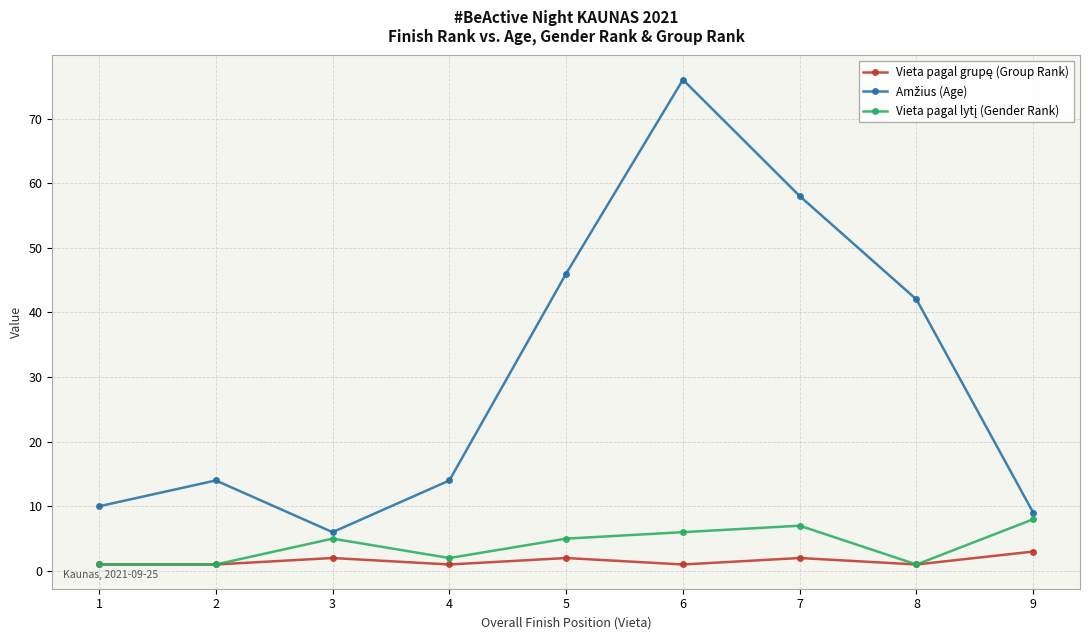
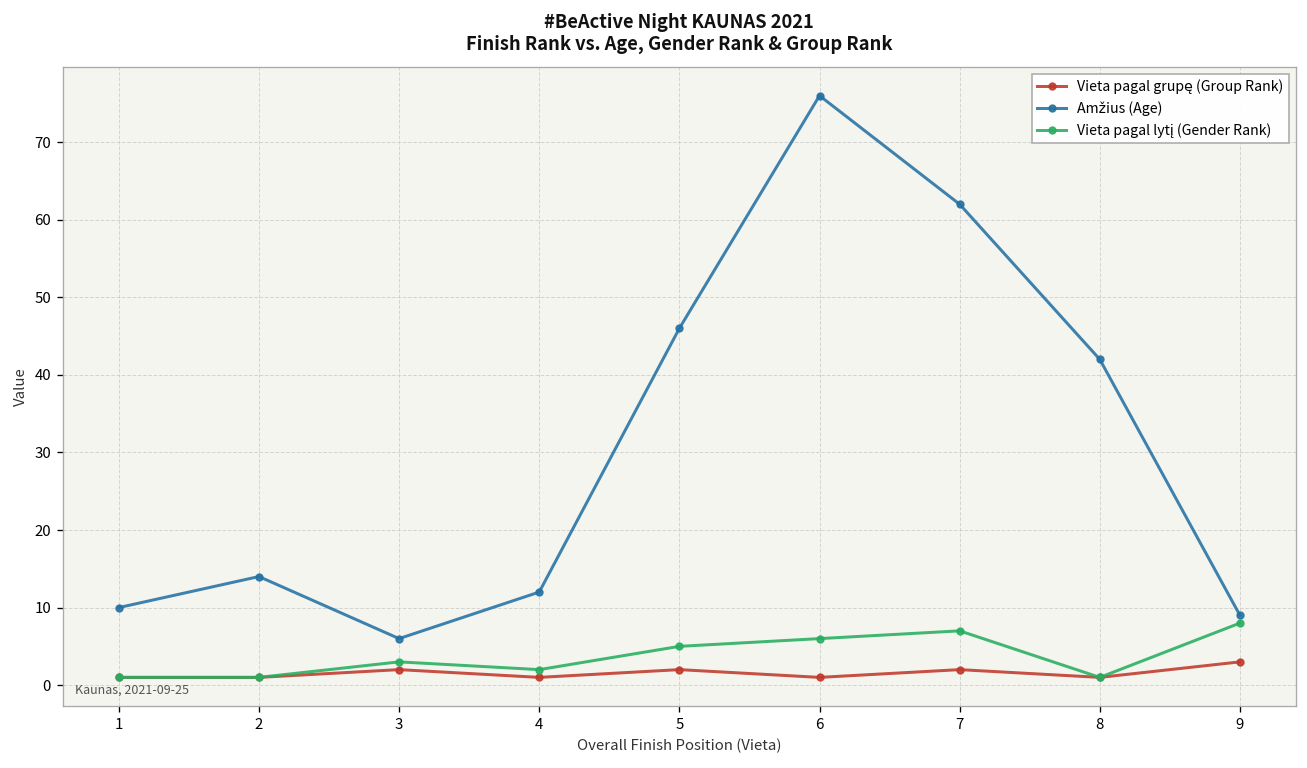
  {
    "Vieta pagal grupę (Group Rank)": {
      "3": 2,
      "4": 1,
      "5": 2,
      "6": 1,
      "7": 2,
      "9": 3
    },
    "Amžius (Age)": {
      "1": 10,
      "2": 14,
      "3": 6,
-     "4": 14,
+     "4": 12,
      "5": 46,
      "6": 76,
-     "7": 58,
+     "7": 62,
      "8": 42,
      "9": 9
    },
    "Vieta pagal lytį (Gender Rank)": {
-     "3": 5,
+     "3": 3,
      "4": 2,
      "5": 5,
      "6": 6,
      "7": 7,
      "9": 8
    }
  }
